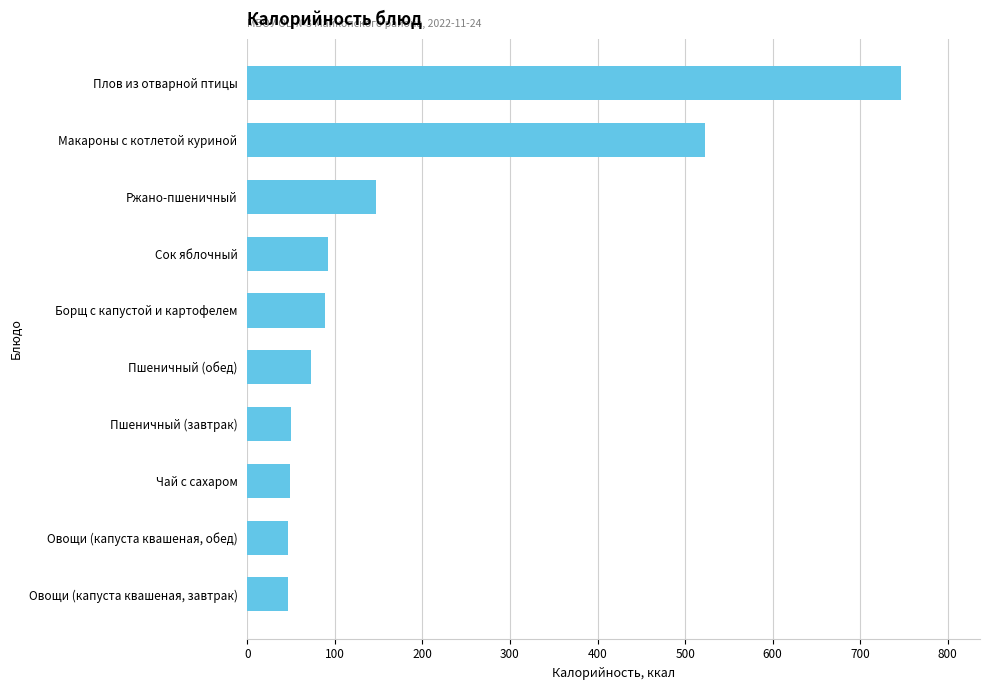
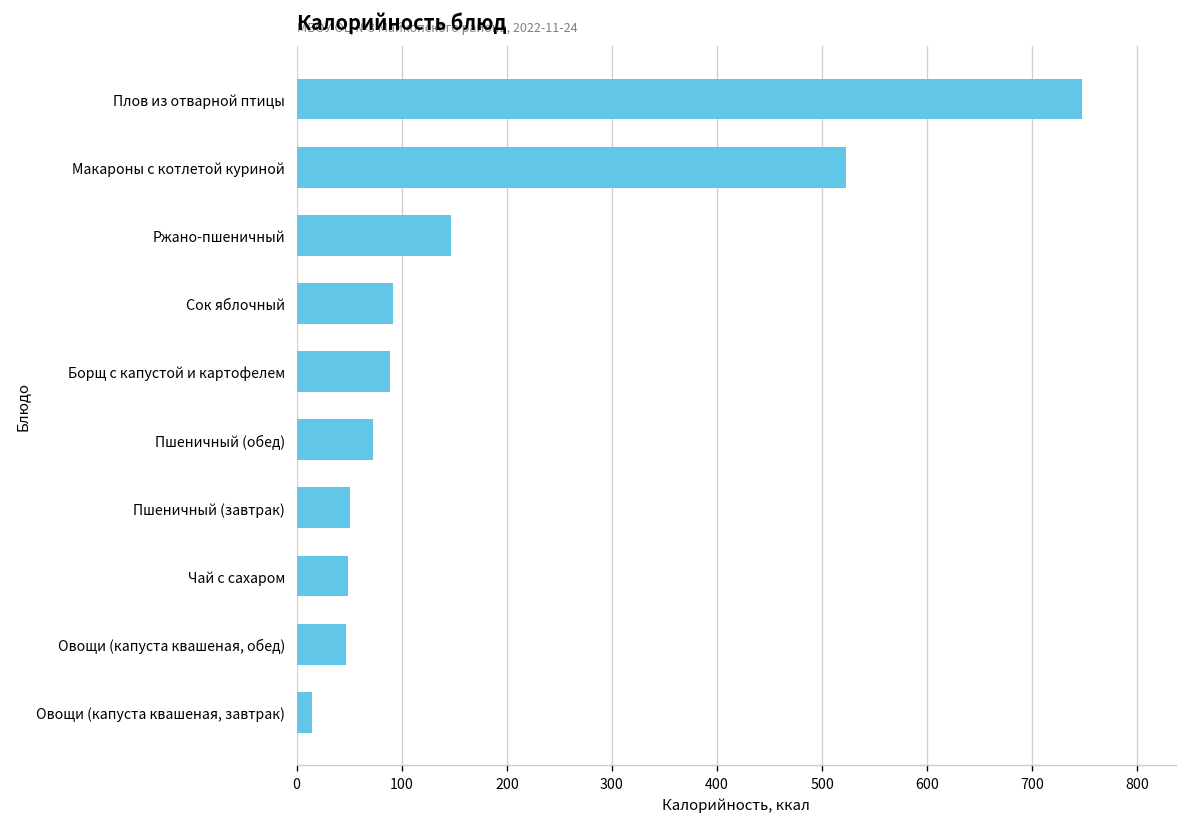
  {
    "Плов из отварной птицы": 750,
    "Макароны с котлетой куриной": 520,
    "Ржано-пшеничный": 150,
    "Сок яблочный": 90,
    "Борщ с капустой и картофелем": 90,
    "Пшеничный (обед)": 70,
    "Пшеничный (завтрак)": 50,
    "Чай с сахаром": 50,
    "Овощи (капуста квашеная, обед)": 50,
-   "Овощи (капуста квашеная, завтрак)": 50
+   "Овощи (капуста квашеная, завтрак)": 10
  }
